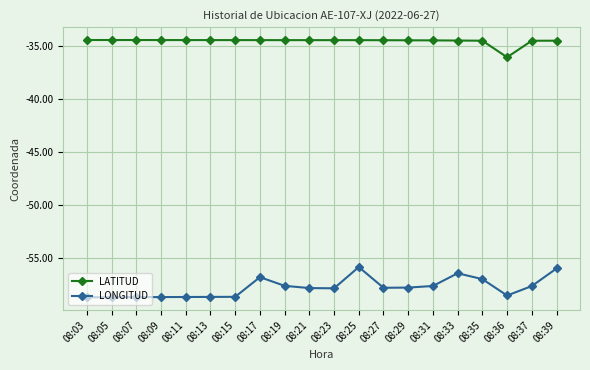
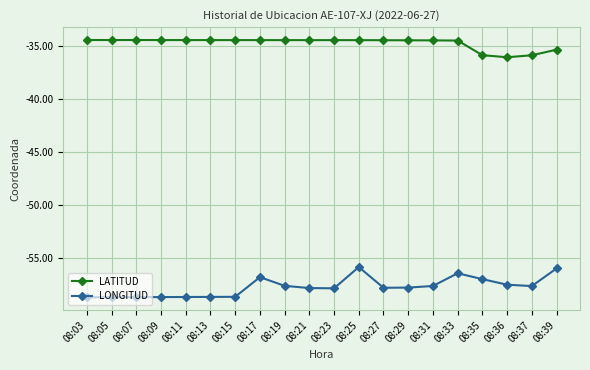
  {
    "LATITUD": {
      "08:03": -34.5,
      "08:05": -34.5,
      "08:07": -34.5,
      "08:09": -34.5,
      "08:11": -34.5,
      "08:13": -34.5,
      "08:15": -34.5,
      "08:17": -34.5,
      "08:19": -34.5,
      "08:21": -34.5,
      "08:23": -34.5,
      "08:25": -34.5,
      "08:27": -34.5,
      "08:29": -34.5,
      "08:31": -34.5,
      "08:33": -34.5,
-     "08:35": -34.5,
+     "08:35": -35.9,
      "08:36": -36.1,
-     "08:37": -34.5,
-     "08:39": -34.5
+     "08:37": -35.9,
+     "08:39": -35.4
    },
    "LONGITUD": {
      "08:09": -58.6,
      "08:11": -58.6,
      "08:13": -58.6,
      "08:15": -58.6,
      "08:17": -56.8,
      "08:19": -57.6,
      "08:21": -57.8,
      "08:23": -57.8,
      "08:25": -55.8,
      "08:27": -57.8,
      "08:29": -57.8,
      "08:31": -57.6,
      "08:33": -56.4,
      "08:35": -57.0,
-     "08:36": -58.5,
+     "08:36": -57.5,
      "08:37": -57.6,
      "08:39": -56.0
    }
  }
